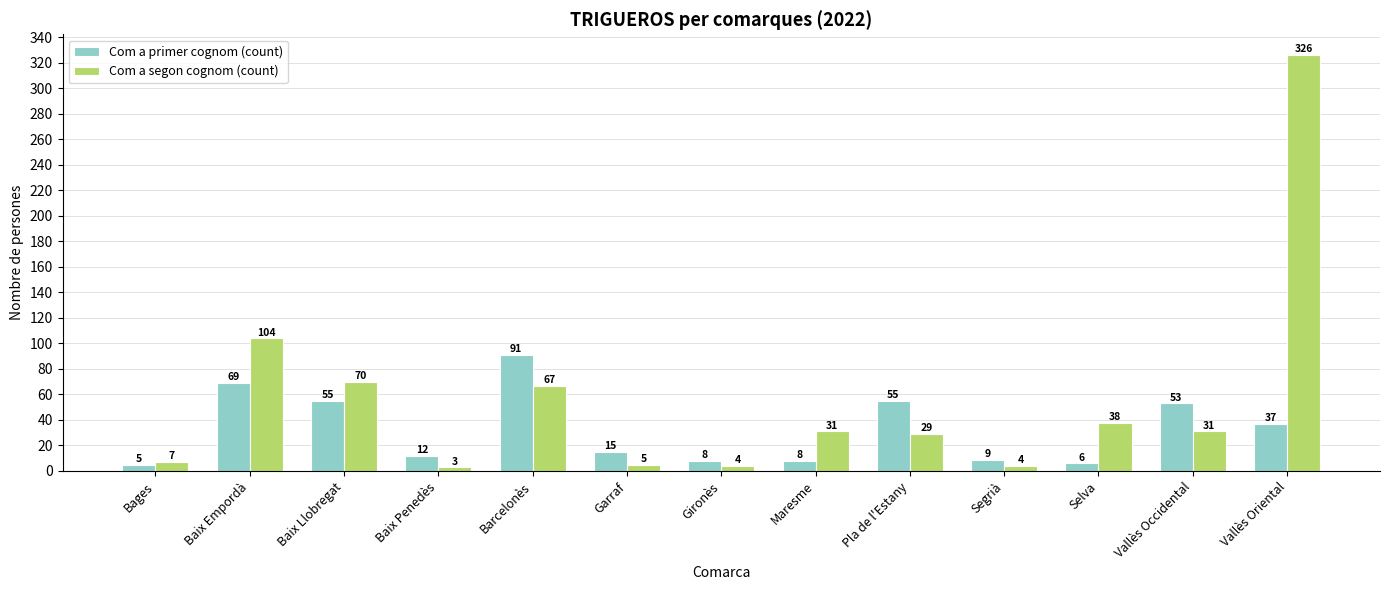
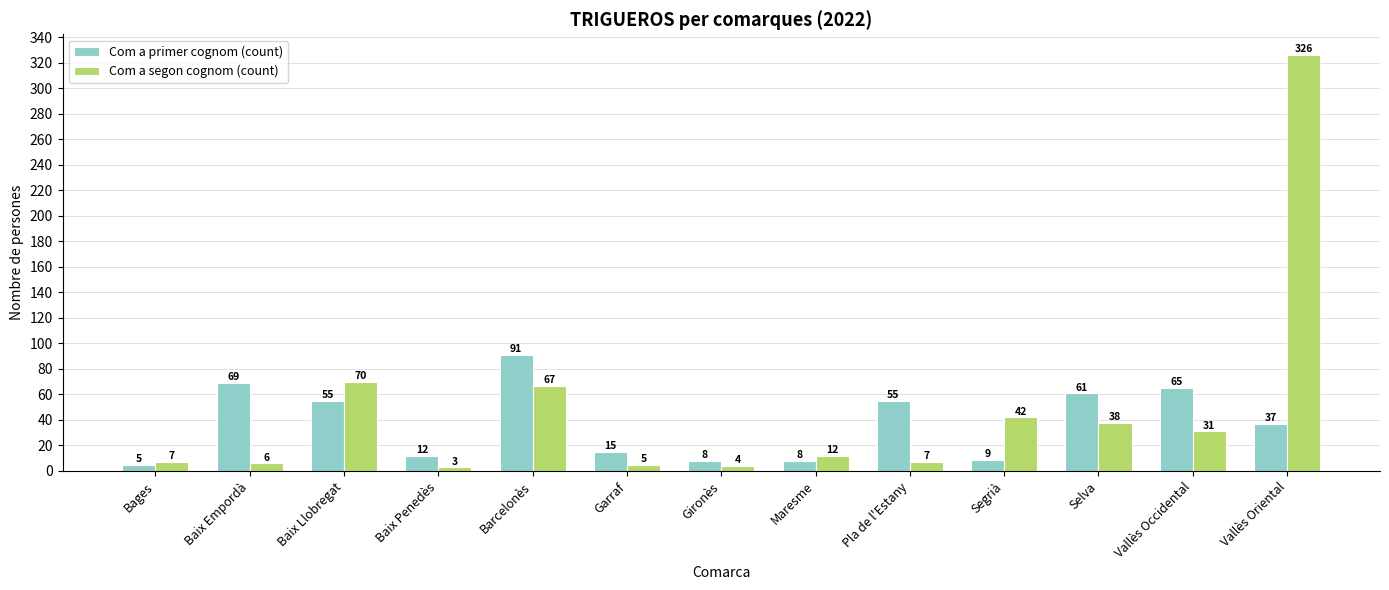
  {
    "Com a primer cognom (count)": {
      "Bages": 5,
      "Baix Empordà": 69,
      "Baix Llobregat": 55,
      "Baix Penedès": 12,
      "Barcelonès": 91,
      "Garraf": 15,
      "Gironès": 8,
      "Maresme": 8,
      "Pla de l'Estany": 55,
      "Segrià": 9,
-     "Selva": 6,
-     "Vallès Occidental": 53,
+     "Selva": 61,
+     "Vallès Occidental": 65,
      "Vallès Oriental": 37
    },
    "Com a segon cognom (count)": {
      "Bages": 7,
-     "Baix Empordà": 104,
+     "Baix Empordà": 6,
      "Baix Llobregat": 70,
      "Baix Penedès": 3,
      "Barcelonès": 67,
      "Garraf": 5,
      "Gironès": 4,
-     "Maresme": 31,
-     "Pla de l'Estany": 29,
-     "Segrià": 4,
+     "Maresme": 12,
+     "Pla de l'Estany": 7,
+     "Segrià": 42,
      "Selva": 38,
      "Vallès Occidental": 31,
      "Vallès Oriental": 326
    }
  }
